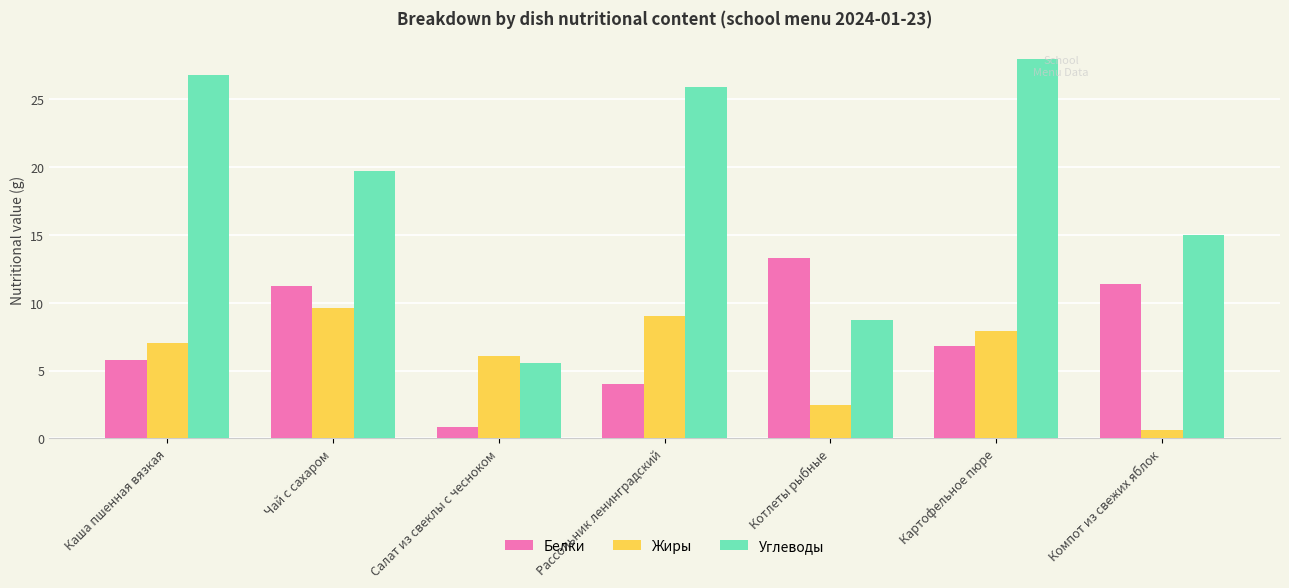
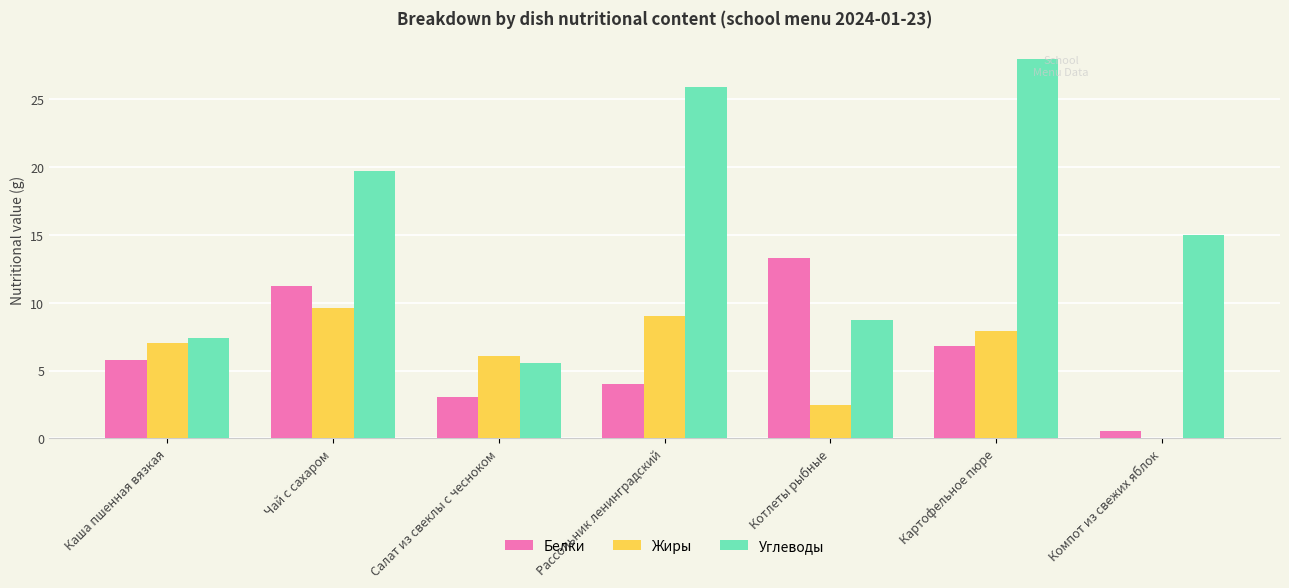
  {
    "Белки": {
      "Каша пшенная вязкая": 5.8,
      "Чай с сахаром": 11.2,
-     "Салат из свеклы с чесноком": 0.8,
+     "Салат из свеклы с чесноком": 3.0,
      "Рассольник ленинградский": 4.0,
      "Котлеты рыбные": 13.3,
      "Картофельное пюре": 6.8,
-     "Компот из свежих яблок": 11.4
+     "Компот из свежих яблок": 0.6
    },
    "Жиры": {
      "Каша пшенная вязкая": 7.0,
      "Чай с сахаром": 9.6,
      "Салат из свеклы с чесноком": 6.1,
      "Рассольник ленинградский": 9.0,
      "Котлеты рыбные": 2.5,
      "Картофельное пюре": 7.9,
-     "Компот из свежих яблок": 0.6
+     "Компот из свежих яблок": 0.0
    },
    "Углеводы": {
-     "Каша пшенная вязкая": 26.8,
+     "Каша пшенная вязкая": 7.4,
      "Чай с сахаром": 19.7,
      "Салат из свеклы с чесноком": 5.5,
      "Рассольник ленинградский": 25.9,
      "Котлеты рыбные": 8.7,
      "Картофельное пюре": 28.0,
      "Компот из свежих яблок": 15.0
    }
  }
